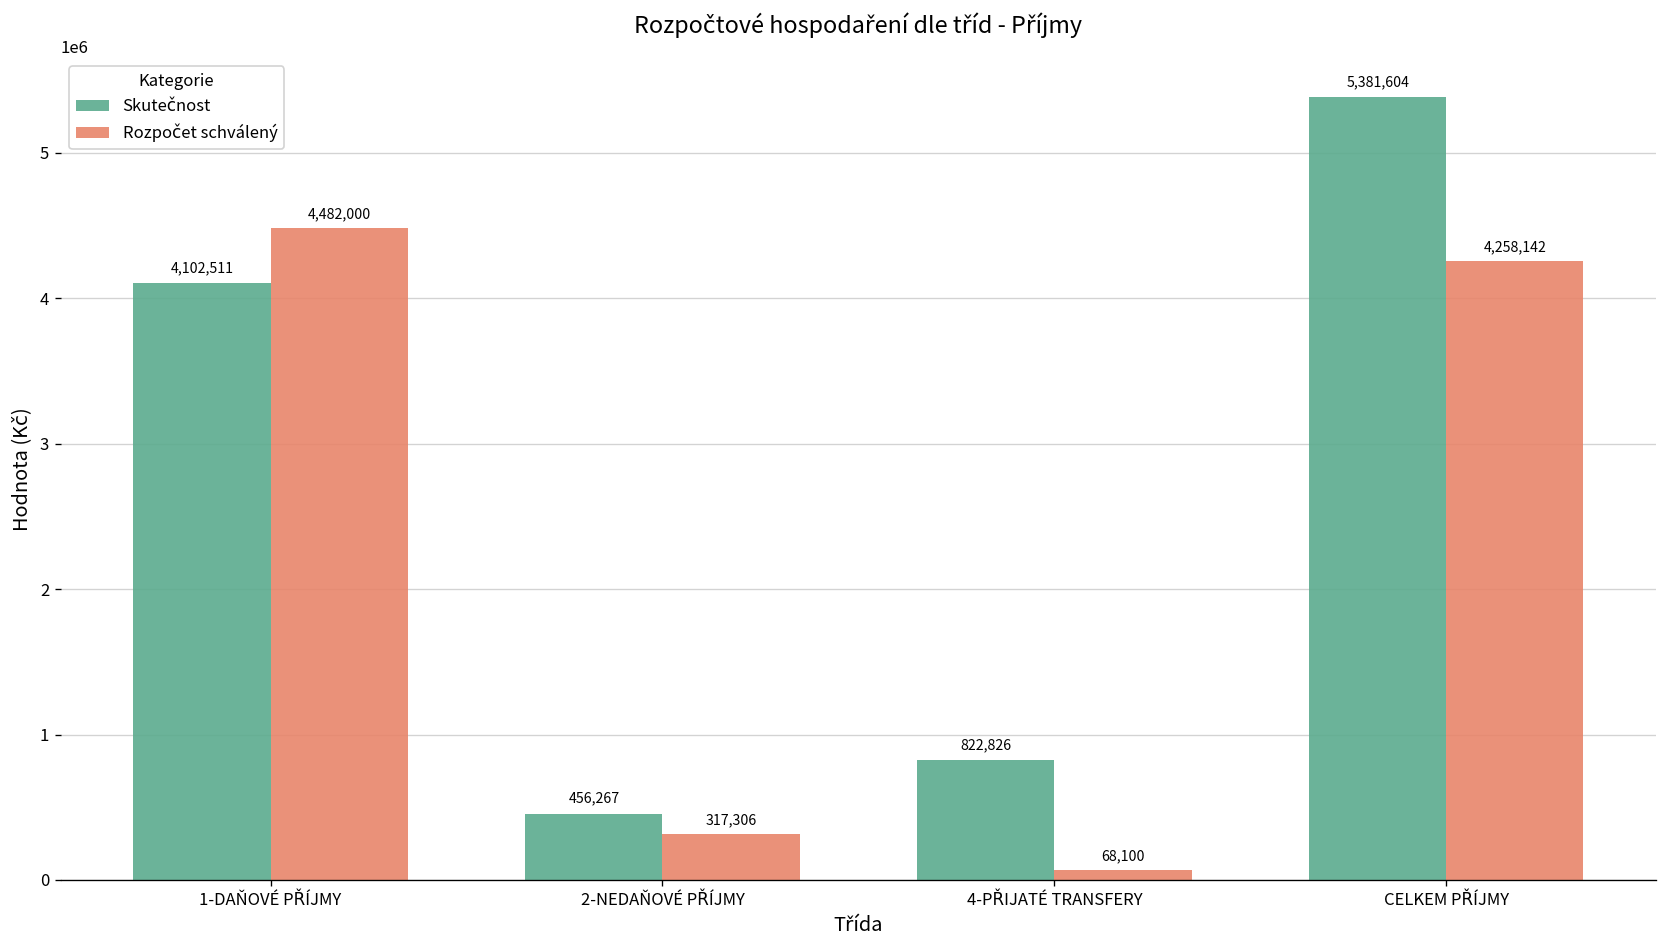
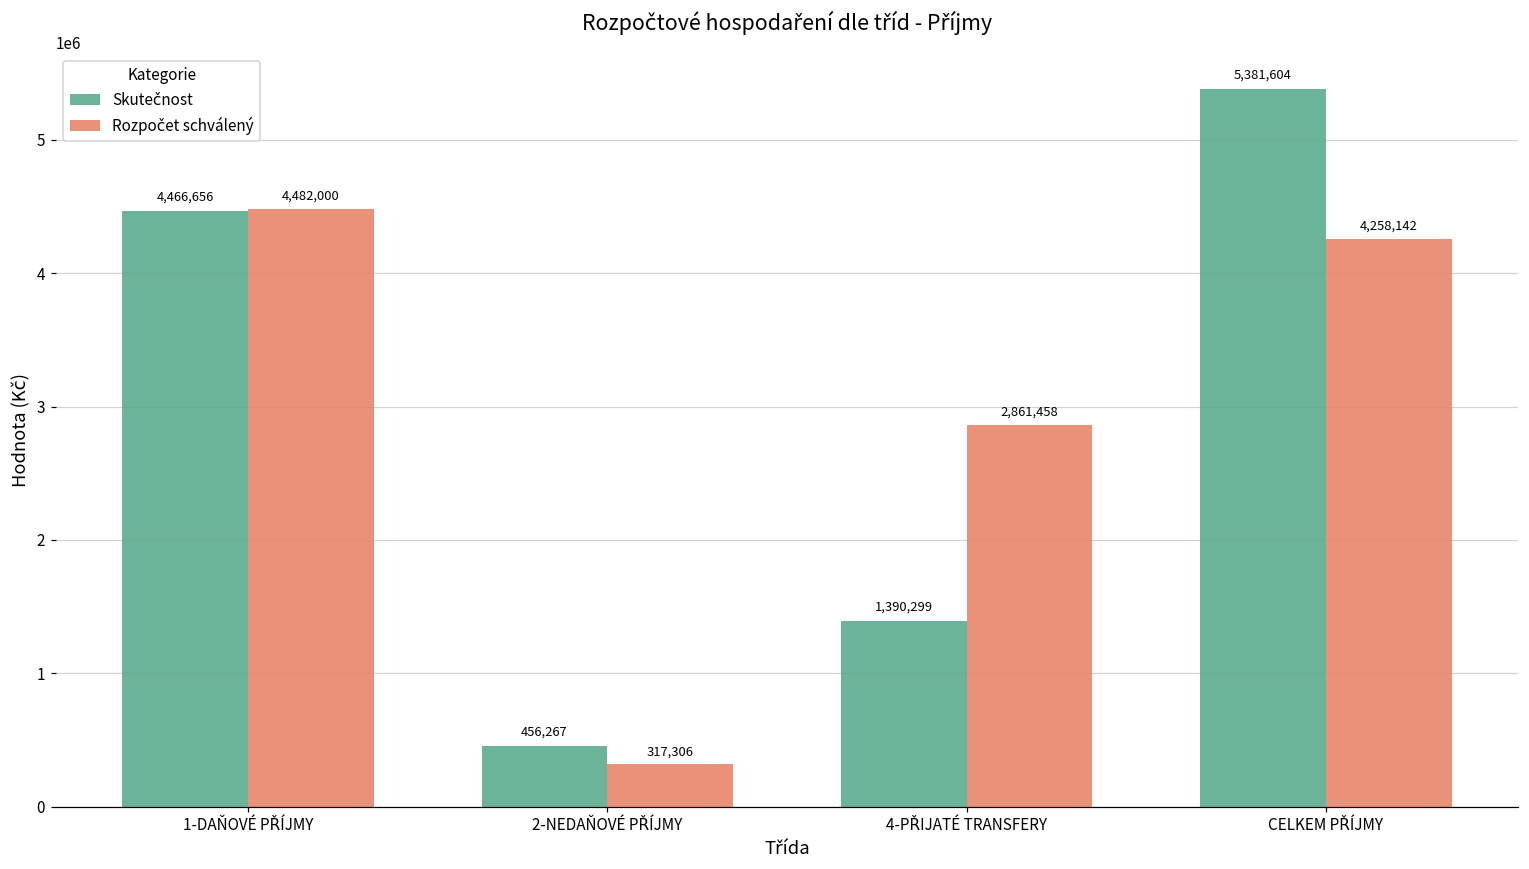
  {
    "Skutečnost": {
-     "1-DAŇOVÉ PŘÍJMY": "4,102,511",
+     "1-DAŇOVÉ PŘÍJMY": "4,466,656",
      "2-NEDAŇOVÉ PŘÍJMY": "456,267",
-     "4-PŘIJATÉ TRANSFERY": "822,826",
+     "4-PŘIJATÉ TRANSFERY": "1,390,299",
      "CELKEM PŘÍJMY": "5,381,604"
    },
    "Rozpočet schválený": {
      "1-DAŇOVÉ PŘÍJMY": "4,482,000",
      "2-NEDAŇOVÉ PŘÍJMY": "317,306",
-     "4-PŘIJATÉ TRANSFERY": "68,100",
+     "4-PŘIJATÉ TRANSFERY": "2,861,458",
      "CELKEM PŘÍJMY": "4,258,142"
    }
  }
